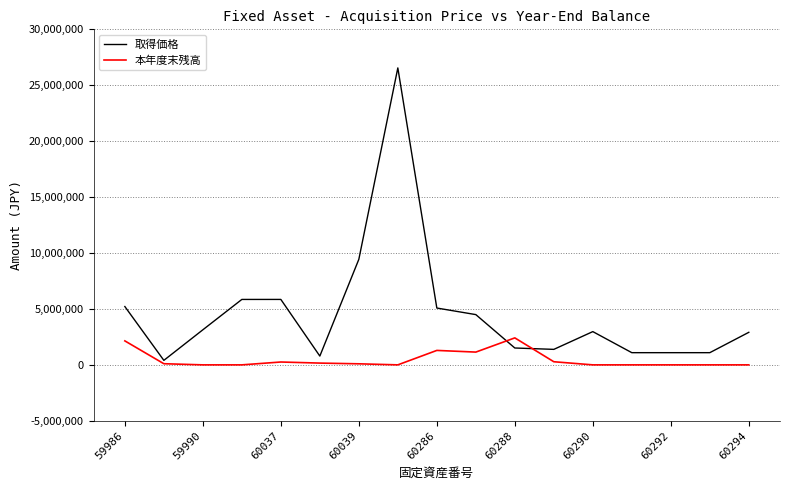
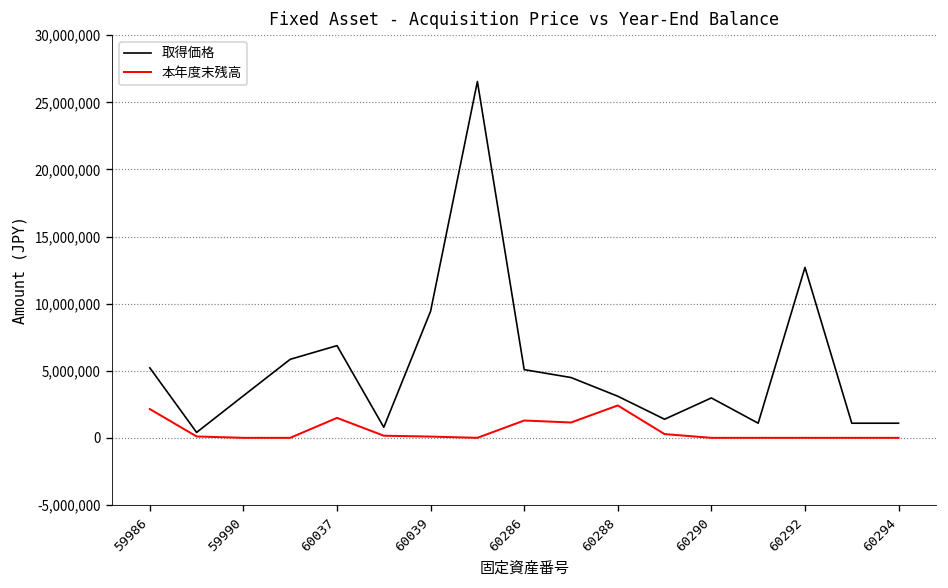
  {
    "取得価格": {
      "59986": "5,200,000",
      "59990": "3,100,000",
-     "60037": "5,900,000",
+     "60037": "6,900,000",
      "60039": "9,400,000",
      "60286": "5,100,000",
-     "60288": "1,500,000",
+     "60288": "3,100,000",
      "60290": "3,000,000",
-     "60292": "1,100,000",
-     "60294": "2,900,000"
+     "60292": "12,700,000",
+     "60294": "1,100,000"
    },
    "本年度末残高": {
      "59986": "2,100,000",
      "59990": "0",
-     "60037": "300,000",
+     "60037": "1,500,000",
      "60039": "100,000",
      "60286": "1,300,000",
      "60288": "2,400,000",
      "60290": "0",
      "60292": "0",
      "60294": "0"
    }
  }
